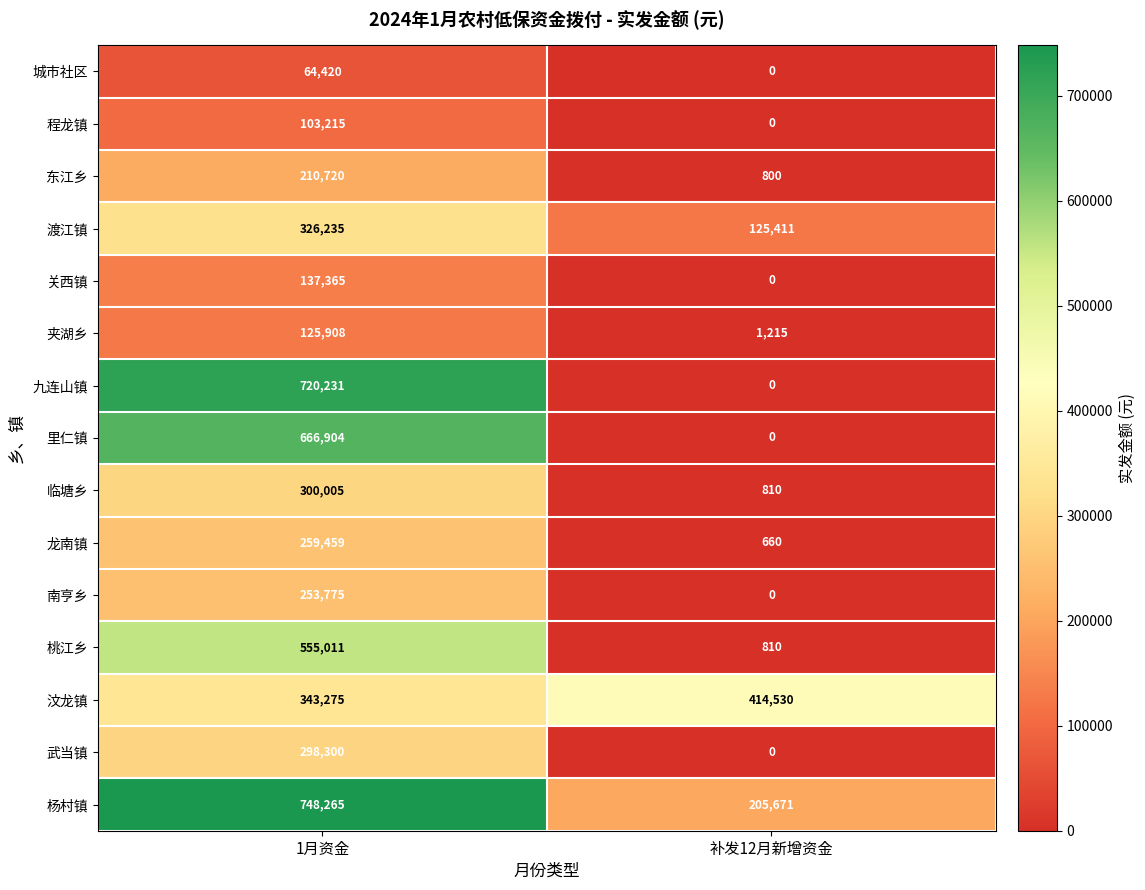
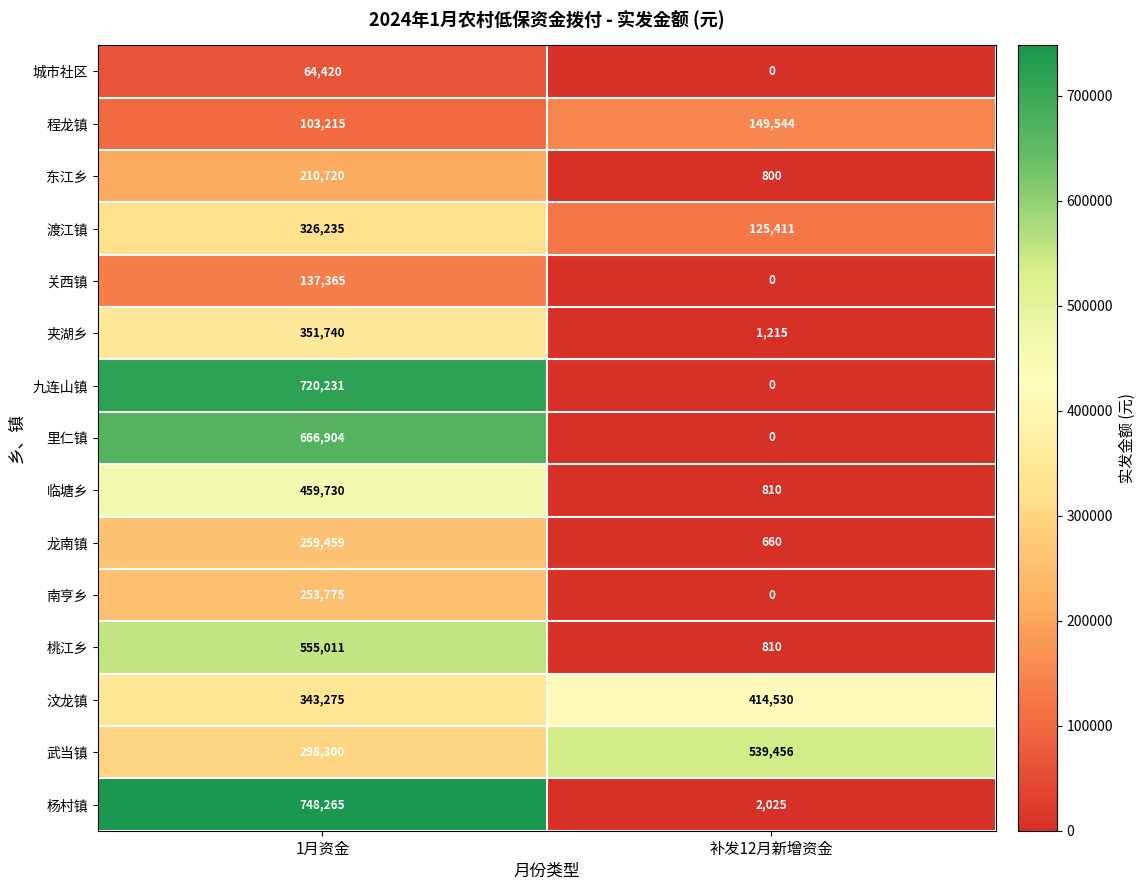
  {
    "城市社区": {
      "1月资金": "64,420",
      "补发12月新增资金": "0"
    },
    "程龙镇": {
      "1月资金": "103,215",
-     "补发12月新增资金": "0"
+     "补发12月新增资金": "149,544"
    },
    "东江乡": {
      "1月资金": "210,720",
      "补发12月新增资金": "800"
    },
    "渡江镇": {
      "1月资金": "326,235",
      "补发12月新增资金": "125,411"
    },
    "关西镇": {
      "1月资金": "137,365",
      "补发12月新增资金": "0"
    },
    "夹湖乡": {
-     "1月资金": "125,908",
+     "1月资金": "351,740",
      "补发12月新增资金": "1,215"
    },
    "九连山镇": {
      "1月资金": "720,231",
      "补发12月新增资金": "0"
    },
    "里仁镇": {
      "1月资金": "666,904",
      "补发12月新增资金": "0"
    },
    "临塘乡": {
-     "1月资金": "300,005",
+     "1月资金": "459,730",
      "补发12月新增资金": "810"
    },
    "龙南镇": {
      "1月资金": "259,459",
      "补发12月新增资金": "660"
    },
    "南亨乡": {
      "1月资金": "253,775",
      "补发12月新增资金": "0"
    },
    "桃江乡": {
      "1月资金": "555,011",
      "补发12月新增资金": "810"
    },
    "汶龙镇": {
      "1月资金": "343,275",
      "补发12月新增资金": "414,530"
    },
    "武当镇": {
      "1月资金": "298,300",
-     "补发12月新增资金": "0"
+     "补发12月新增资金": "539,456"
    },
    "杨村镇": {
      "1月资金": "748,265",
-     "补发12月新增资金": "205,671"
+     "补发12月新增资金": "2,025"
    }
  }
